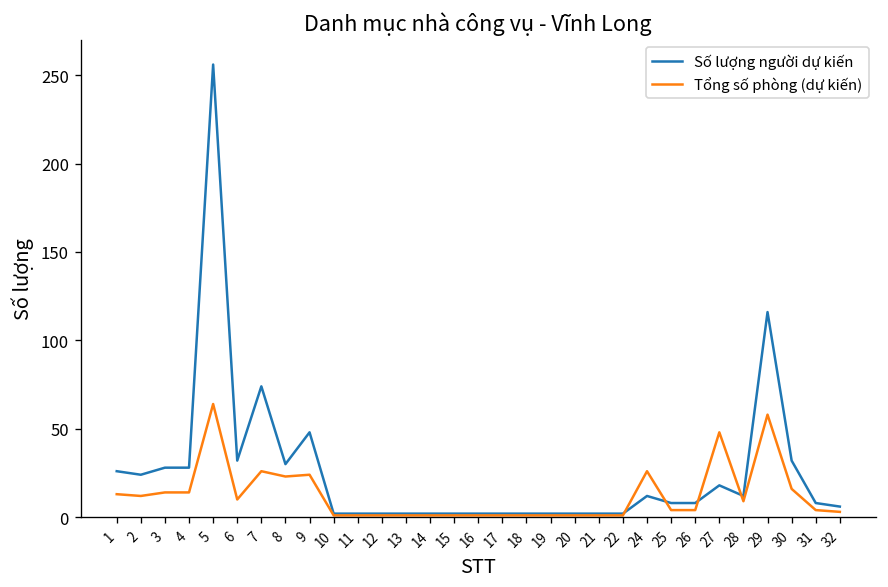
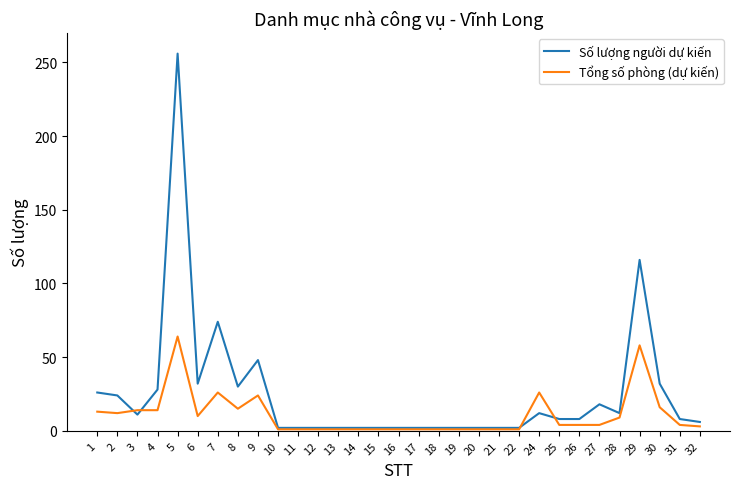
  {
    "Số lượng người dự kiến": {
      "1": 26,
      "2": 24,
-     "3": 28,
+     "3": 11,
      "4": 28,
      "5": 256,
      "6": 32,
      "7": 74,
      "8": 30,
      "9": 48,
      "24": 12,
      "25": 8,
      "26": 8,
      "27": 18,
      "28": 12,
      "29": 116,
      "30": 32,
      "31": 8,
      "32": 6
    },
    "Tổng số phòng (dự kiến)": {
      "1": 13,
      "2": 12,
      "3": 14,
      "4": 14,
      "5": 64,
      "6": 10,
      "7": 26,
-     "8": 23,
+     "8": 15,
      "9": 24,
      "24": 26,
      "25": 4,
      "26": 4,
-     "27": 48,
+     "27": 4,
      "28": 9,
      "29": 58,
      "30": 16,
      "31": 4,
      "32": 3
    }
  }
